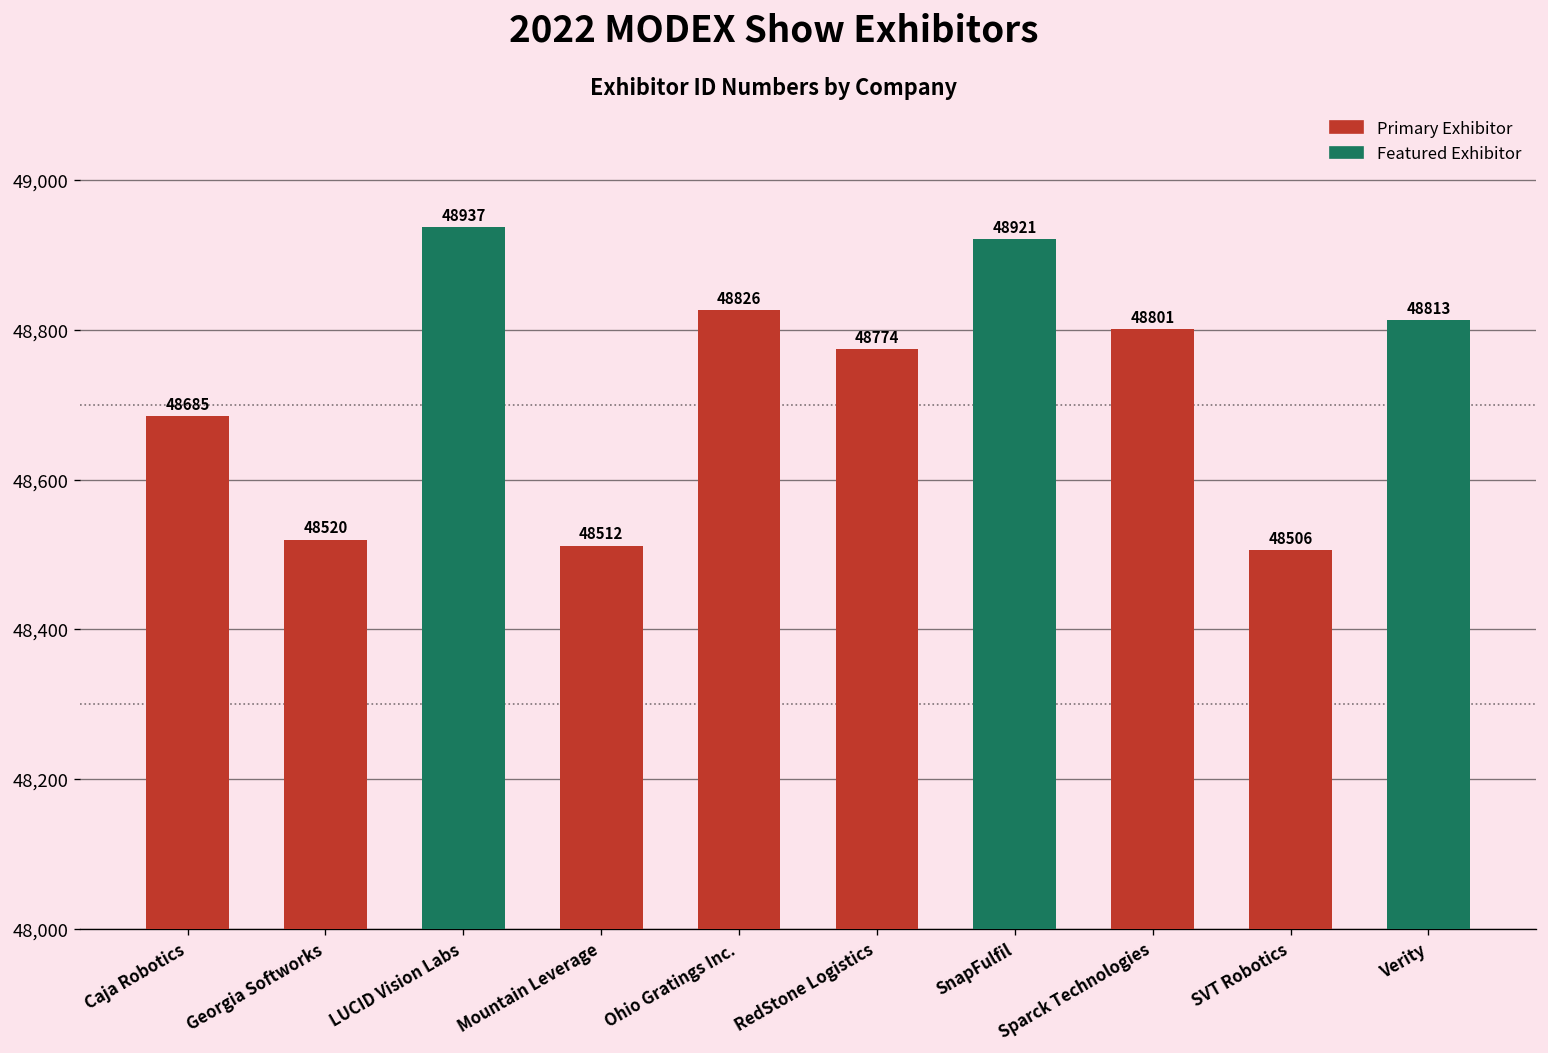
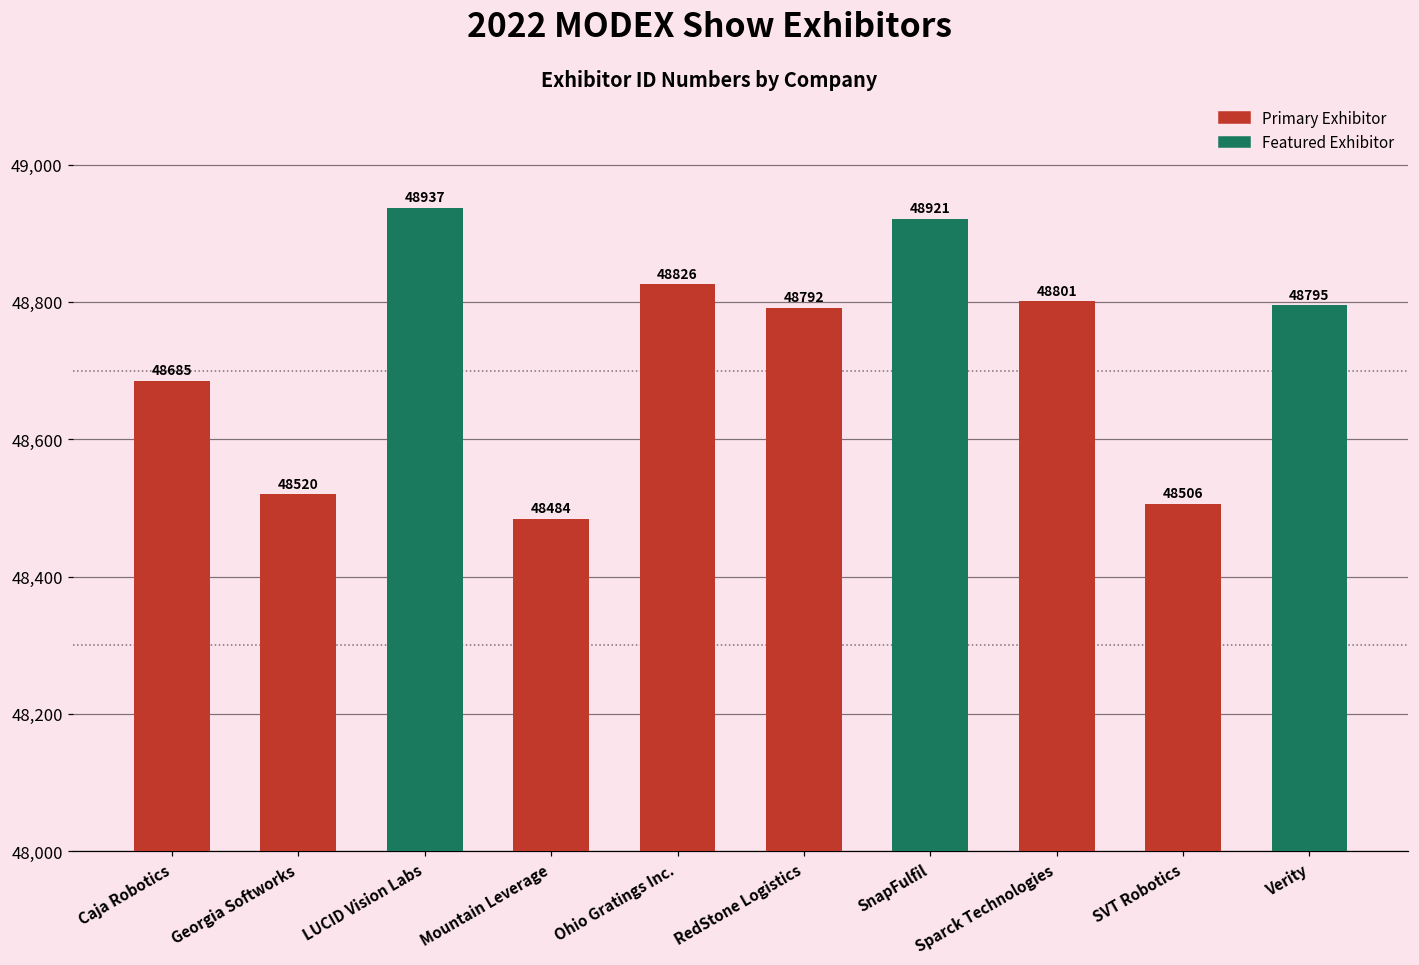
  {
    "Caja Robotics": 48685,
    "Georgia Softworks": 48520,
    "LUCID Vision Labs": 48937,
-   "Mountain Leverage": 48512,
+   "Mountain Leverage": 48484,
    "Ohio Gratings Inc.": 48826,
-   "RedStone Logistics": 48774,
+   "RedStone Logistics": 48792,
    "SnapFulfil": 48921,
    "Sparck Technologies": 48801,
    "SVT Robotics": 48506,
-   "Verity": 48813
+   "Verity": 48795
  }
